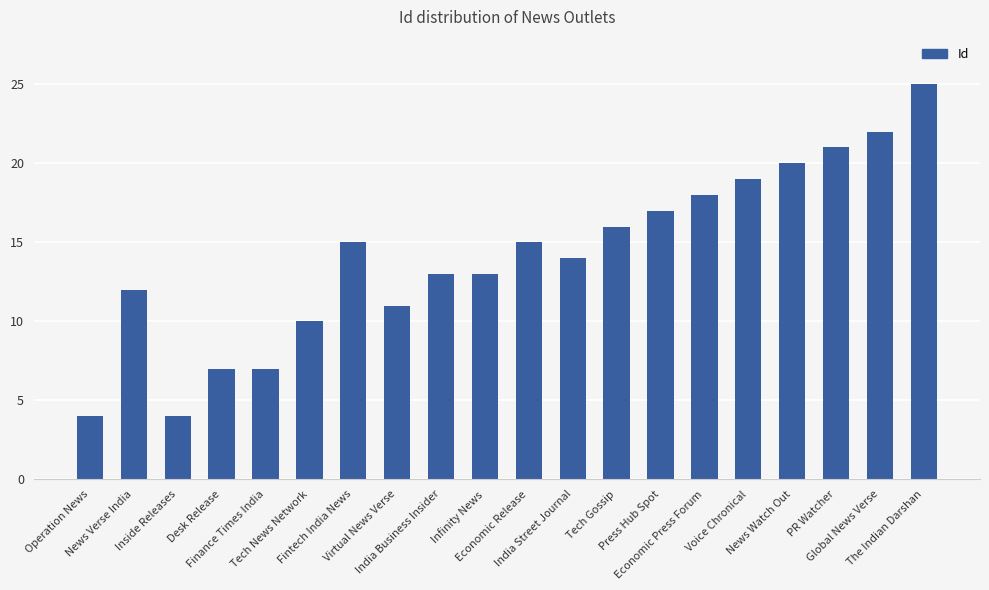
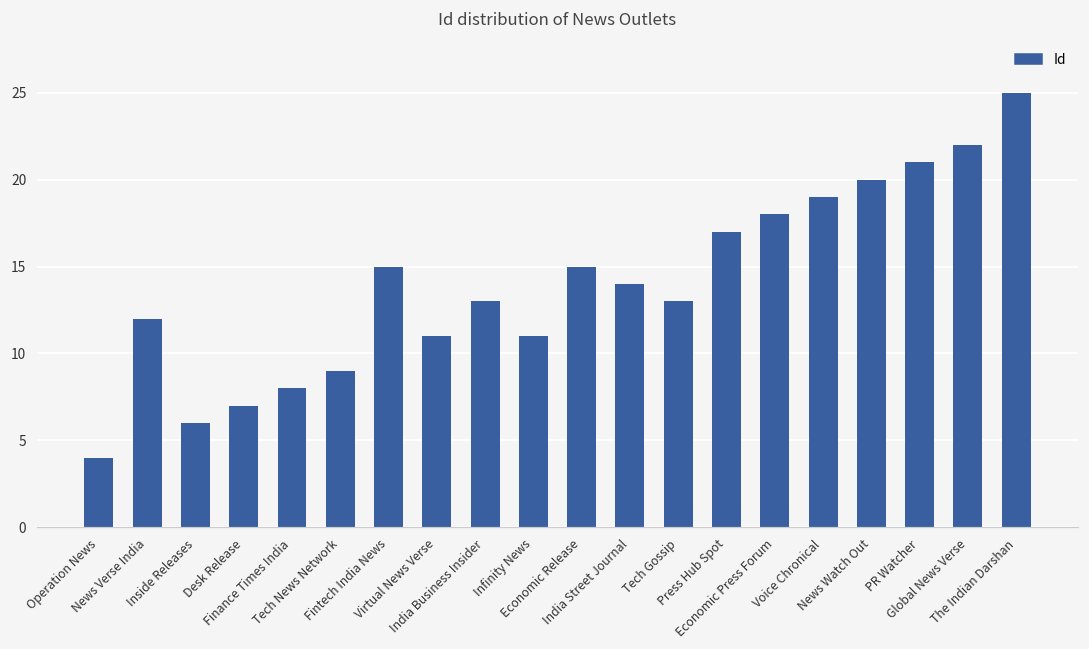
  {
    "Operation News": 4,
    "News Verse India": 12,
-   "Inside Releases": 4,
+   "Inside Releases": 6,
    "Desk Release": 7,
-   "Finance Times India": 7,
-   "Tech News Network": 10,
+   "Finance Times India": 8,
+   "Tech News Network": 9,
    "Fintech India News": 15,
    "Virtual News Verse": 11,
    "India Business Insider": 13,
-   "Infinity News": 13,
+   "Infinity News": 11,
    "Economic Release": 15,
    "India Street Journal": 14,
-   "Tech Gossip": 16,
+   "Tech Gossip": 13,
    "Press Hub Spot": 17,
    "Economic Press Forum": 18,
    "Voice Chronical": 19,
    "News Watch Out": 20,
    "PR Watcher": 21,
    "Global News Verse": 22,
    "The Indian Darshan": 25
  }
